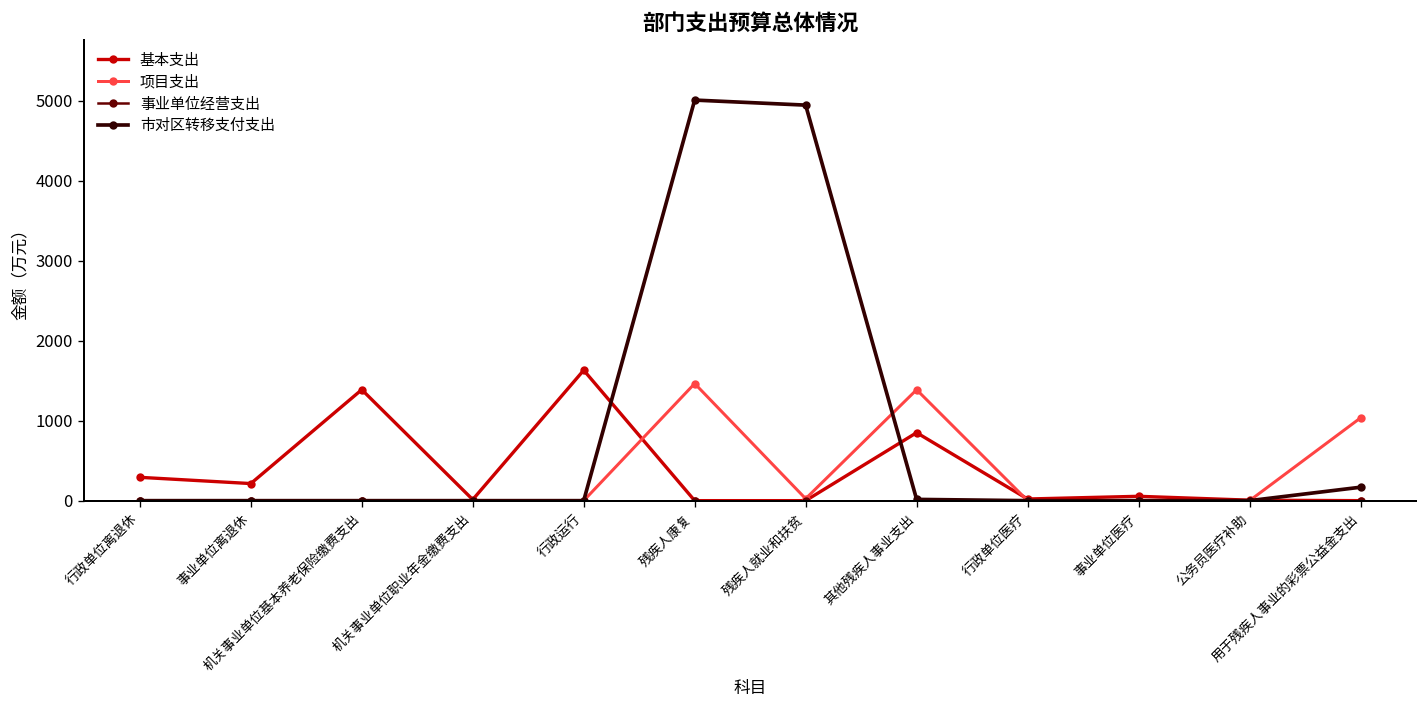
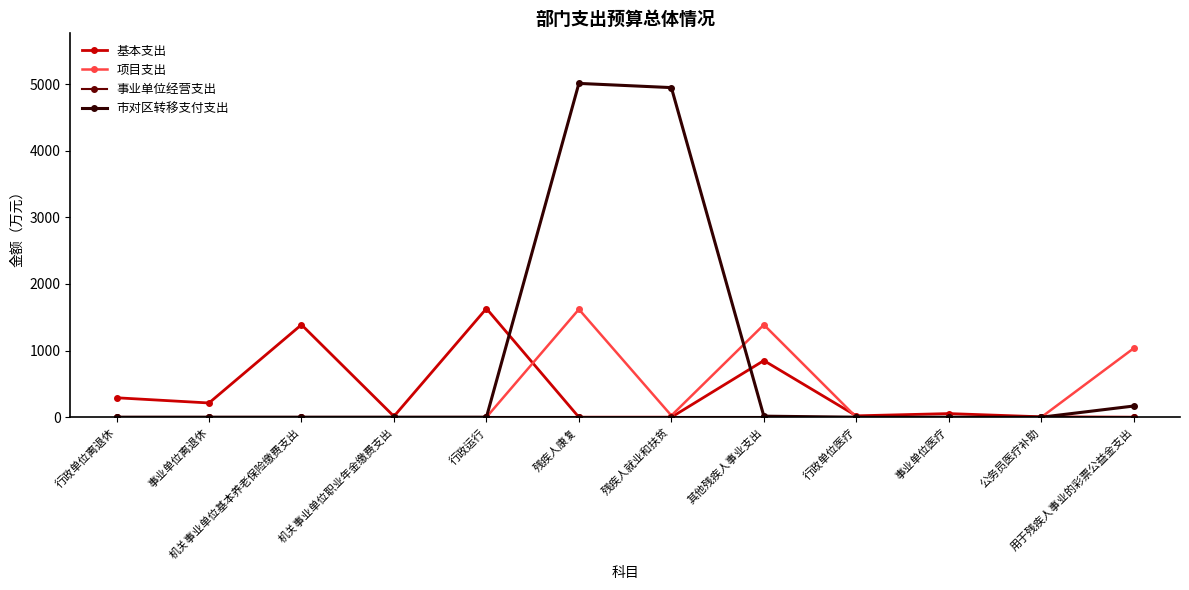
  {
    "基本支出": {
      "行政单位离退休": 300,
      "事业单位离退休": 200,
      "机关事业单位基本养老保险缴费支出": 1400,
      "行政运行": 1600,
      "其他残疾人事业支出": 900,
      "事业单位医疗": 100
    },
    "项目支出": {
-     "残疾人康复": 1500,
+     "残疾人康复": 1600,
      "其他残疾人事业支出": 1400,
      "用于残疾人事业的彩票公益金支出": 1000
    }
  }
